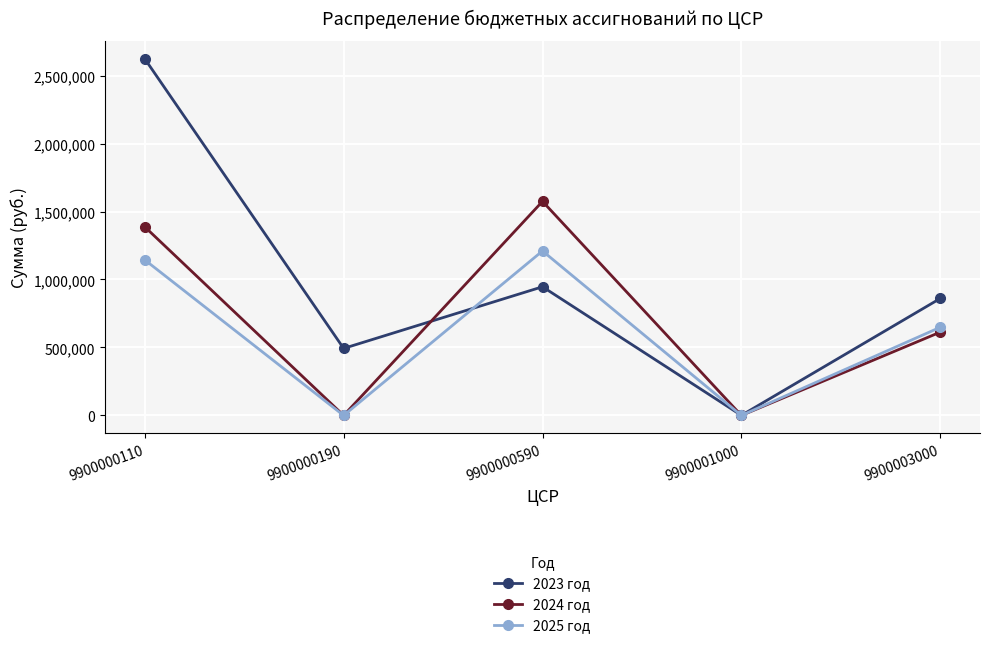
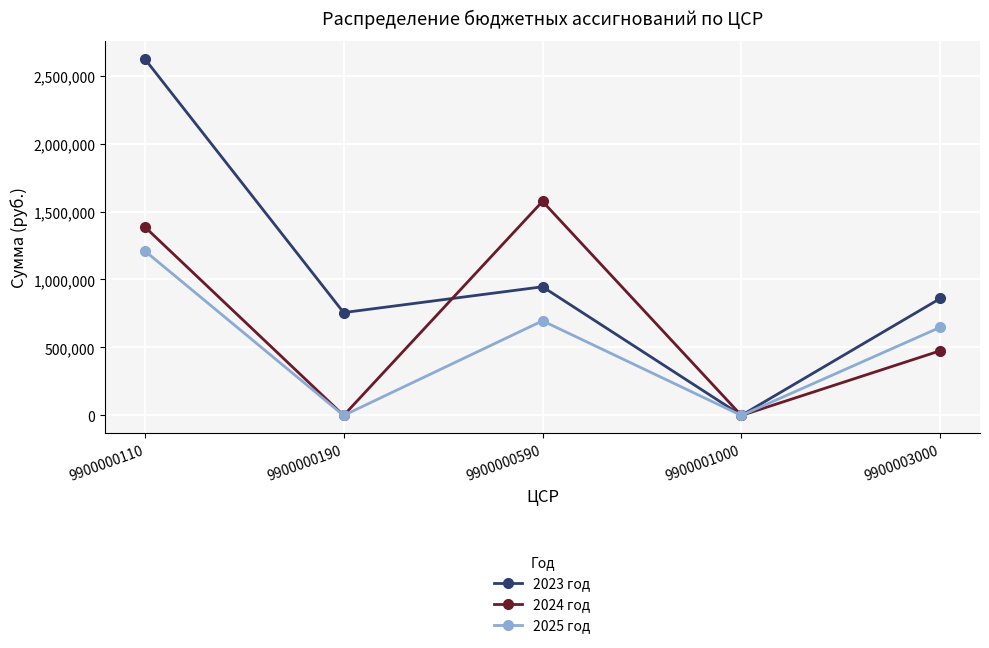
  {
    "2023 год": {
      "9900000110": "2,620,000",
-     "9900000190": "490,000",
+     "9900000190": "760,000",
      "9900000590": "950,000",
      "9900003000": "860,000"
    },
    "2024 год": {
      "9900000110": "1,390,000",
      "9900000590": "1,570,000",
-     "9900003000": "610,000"
+     "9900003000": "480,000"
    },
    "2025 год": {
-     "9900000110": "1,140,000",
-     "9900000590": "1,210,000",
+     "9900000110": "1,210,000",
+     "9900000590": "700,000",
      "9900003000": "650,000"
    }
  }
